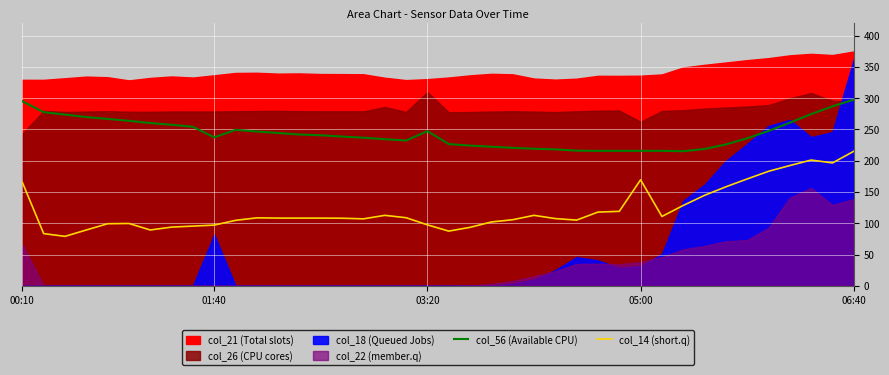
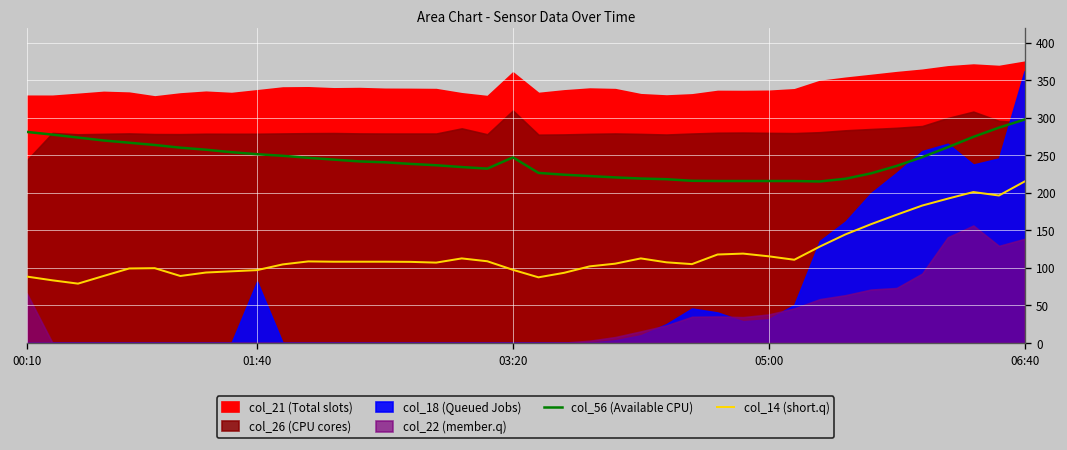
  {
    "col_56 (Available CPU)": {
-     "00:10": 290,
-     "01:40": 240,
+     "00:10": 280,
+     "01:40": 250,
      "03:20": 250,
      "05:00": 220
    },
    "col_21 (Total slots)": {
      "00:10": 330,
      "01:40": 340,
-     "03:20": 330,
+     "03:20": 360,
      "05:00": 340,
      "06:40": 370
    },
    "col_14 (short.q)": {
-     "00:10": 170,
+     "00:10": 90,
      "01:40": 100,
      "03:20": 100,
-     "05:00": 170,
+     "05:00": 120,
      "06:40": 220
    },
    "col_26 (CPU cores)": {
      "00:10": 240,
      "01:40": 280,
      "03:20": 310,
-     "05:00": 260
+     "05:00": 280
    },
    "col_18 (Queued Jobs)": {
      "00:10": 0,
      "01:40": 80,
      "05:00": 30,
      "06:40": 360
    },
    "col_22 (member.q)": {
      "00:10": 70,
      "01:40": 0,
      "05:00": 40,
      "06:40": 140
    }
  }
